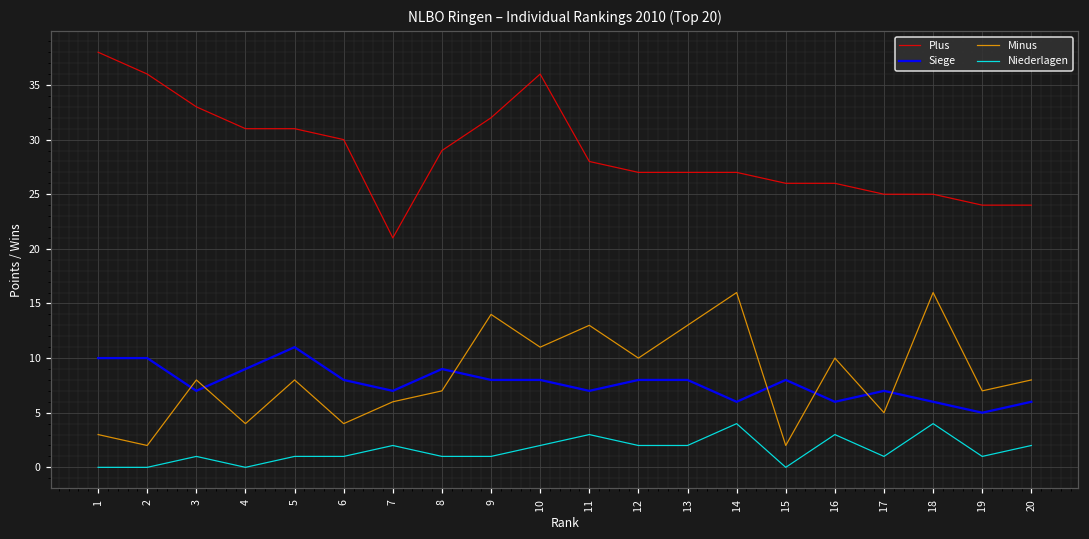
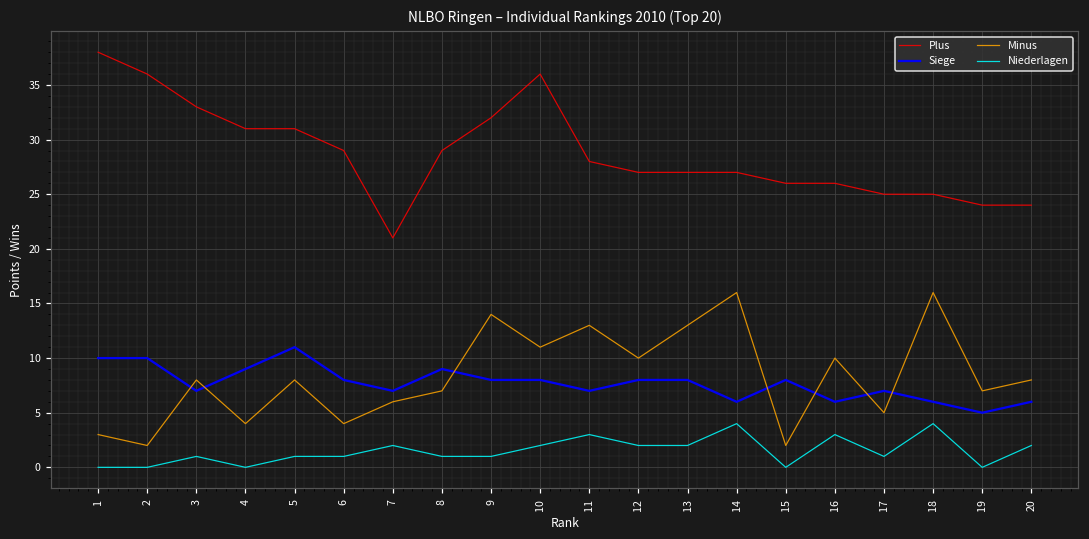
  {
    "Plus": {
      "1": 38,
      "2": 36,
      "3": 33,
      "4": 31,
      "5": 31,
-     "6": 30,
+     "6": 29,
      "7": 21,
      "8": 29,
      "9": 32,
      "10": 36,
      "11": 28,
      "12": 27,
      "13": 27,
      "14": 27,
      "15": 26,
      "16": 26,
      "17": 25,
      "18": 25,
      "19": 24,
      "20": 24
    },
    "Siege": {
      "1": 10,
      "2": 10,
      "3": 7,
      "4": 9,
      "5": 11,
      "6": 8,
      "7": 7,
      "8": 9,
      "9": 8,
      "10": 8,
      "11": 7,
      "12": 8,
      "13": 8,
      "14": 6,
      "15": 8,
      "16": 6,
      "17": 7,
      "18": 6,
      "19": 5,
      "20": 6
    },
    "Minus": {
      "1": 3,
      "2": 2,
      "3": 8,
      "4": 4,
      "5": 8,
      "6": 4,
      "7": 6,
      "8": 7,
      "9": 14,
      "10": 11,
      "11": 13,
      "12": 10,
      "13": 13,
      "14": 16,
      "15": 2,
      "16": 10,
      "17": 5,
      "18": 16,
      "19": 7,
      "20": 8
    },
    "Niederlagen": {
      "1": 0,
      "2": 0,
      "3": 1,
      "4": 0,
      "5": 1,
      "6": 1,
      "7": 2,
      "8": 1,
      "9": 1,
      "10": 2,
      "11": 3,
      "12": 2,
      "13": 2,
      "14": 4,
      "15": 0,
      "16": 3,
      "17": 1,
      "18": 4,
-     "19": 1,
+     "19": 0,
      "20": 2
    }
  }
